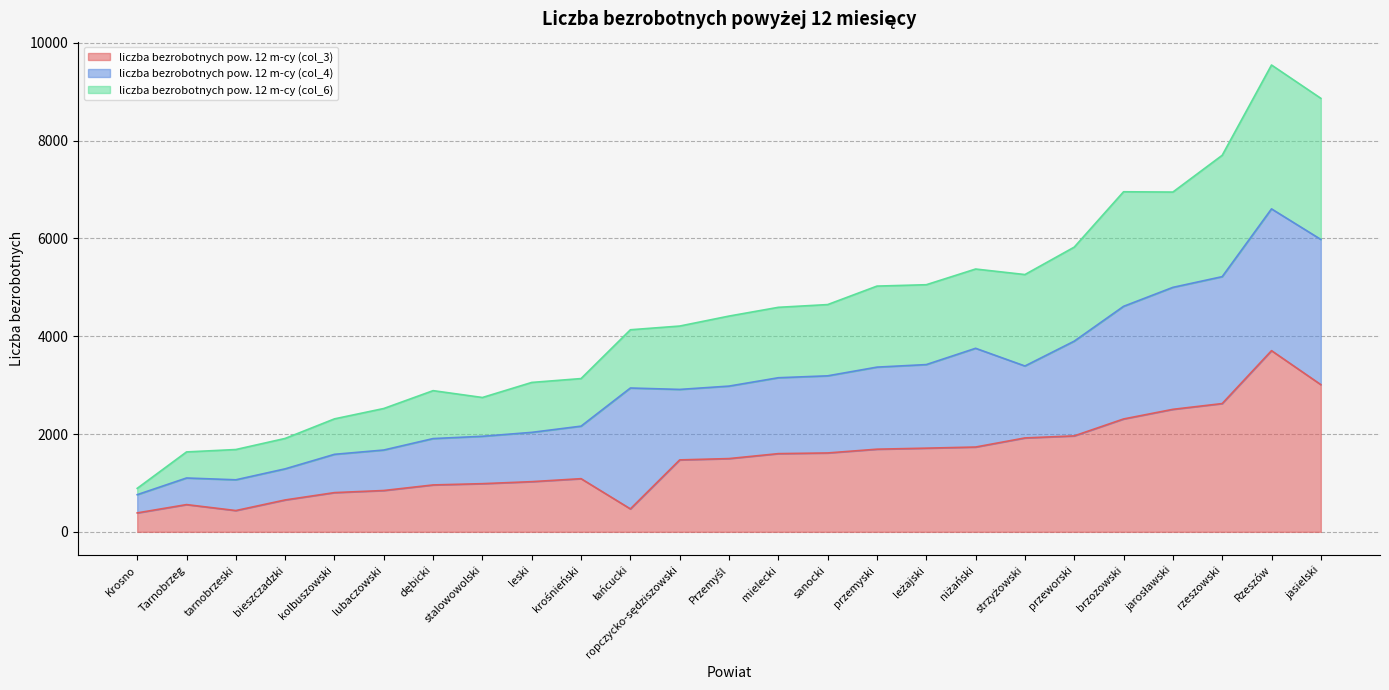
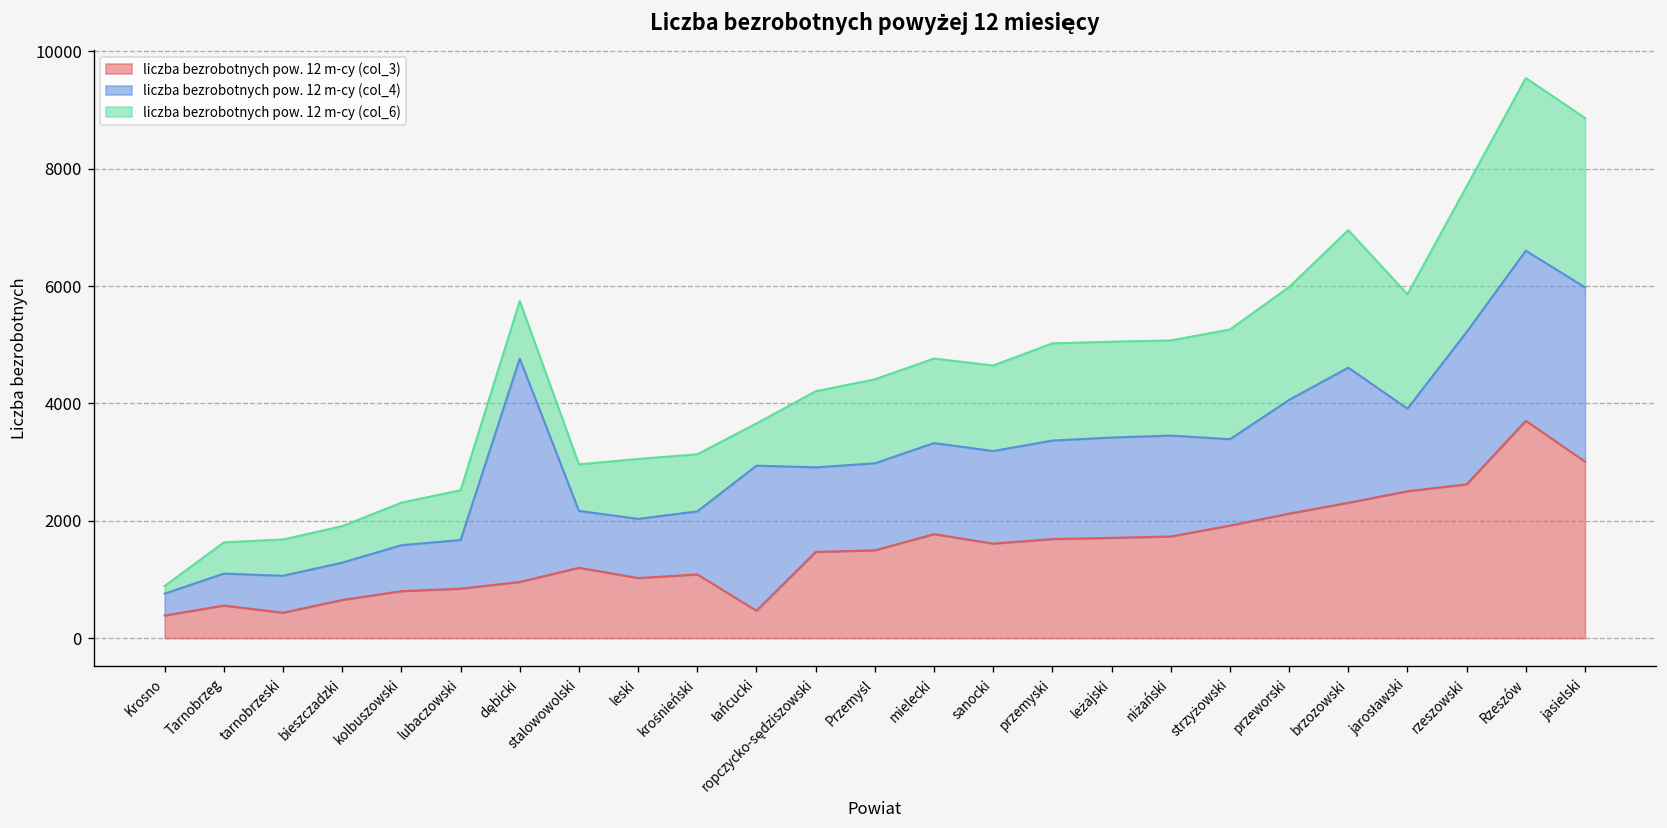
  {
    "liczba bezrobotnych pow. 12 m-cy (col_3)": {
      "Krosno": 400,
      "Tarnobrzeg": 600,
      "tarnobrzeski": 400,
      "bieszczadzki": 700,
      "kolbuszowski": 800,
      "lubaczowski": 800,
      "dębicki": 1000,
-     "stalowowolski": 1000,
+     "stalowowolski": 1200,
      "leski": 1000,
      "krośnieński": 1100,
      "łańcucki": 500,
      "ropczycko-sędziszowski": 1500,
      "Przemyśl": 1500,
-     "mielecki": 1600,
+     "mielecki": 1800,
      "sanocki": 1600,
      "przemyski": 1700,
      "leżajski": 1700,
      "niżański": 1700,
      "strzyżowski": 1900,
-     "przeworski": 2000,
+     "przeworski": 2100,
      "brzozowski": 2300,
      "jarosławski": 2500,
      "rzeszowski": 2600,
      "Rzeszów": 3700,
      "jasielski": 3000
    },
    "liczba bezrobotnych pow. 12 m-cy (col_4)": {
      "Krosno": 400,
      "Tarnobrzeg": 500,
      "tarnobrzeski": 600,
      "bieszczadzki": 600,
      "kolbuszowski": 800,
      "lubaczowski": 800,
-     "dębicki": 900,
+     "dębicki": 3800,
      "stalowowolski": 1000,
      "leski": 1000,
      "krośnieński": 1100,
      "łańcucki": 2500,
      "ropczycko-sędziszowski": 1400,
      "Przemyśl": 1500,
      "mielecki": 1600,
      "sanocki": 1600,
      "przemyski": 1700,
      "leżajski": 1700,
-     "niżański": 2000,
+     "niżański": 1700,
      "strzyżowski": 1500,
      "przeworski": 1900,
      "brzozowski": 2300,
-     "jarosławski": 2500,
+     "jarosławski": 1400,
      "rzeszowski": 2600,
      "Rzeszów": 2900,
      "jasielski": 3000
    },
    "liczba bezrobotnych pow. 12 m-cy (col_6)": {
      "Krosno": 100,
      "Tarnobrzeg": 500,
      "tarnobrzeski": 600,
      "bieszczadzki": 600,
      "kolbuszowski": 700,
      "lubaczowski": 800,
      "dębicki": 1000,
      "stalowowolski": 800,
      "leski": 1000,
      "krośnieński": 1000,
-     "łańcucki": 1200,
+     "łańcucki": 700,
      "ropczycko-sędziszowski": 1300,
      "Przemyśl": 1400,
      "mielecki": 1400,
      "sanocki": 1500,
      "przemyski": 1700,
      "leżajski": 1600,
      "niżański": 1600,
      "strzyżowski": 1900,
      "przeworski": 1900,
      "brzozowski": 2300,
      "jarosławski": 1900,
      "rzeszowski": 2500,
      "Rzeszów": 2900,
      "jasielski": 2900
    }
  }
